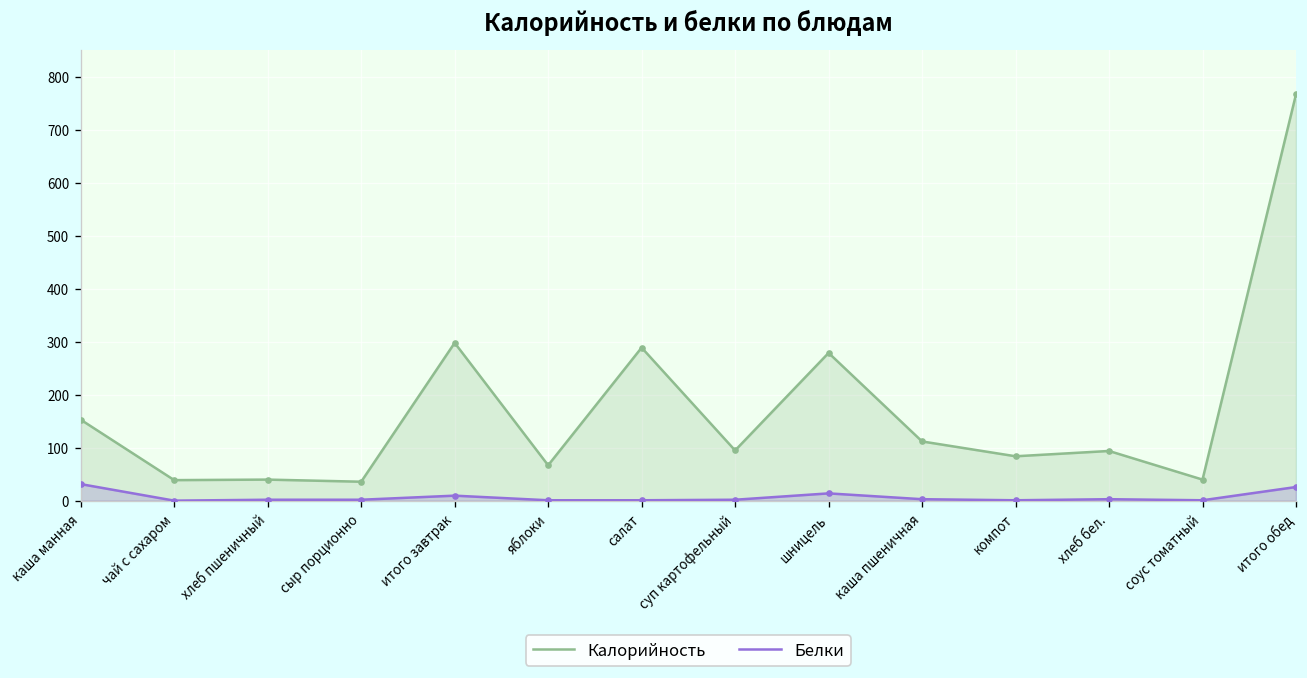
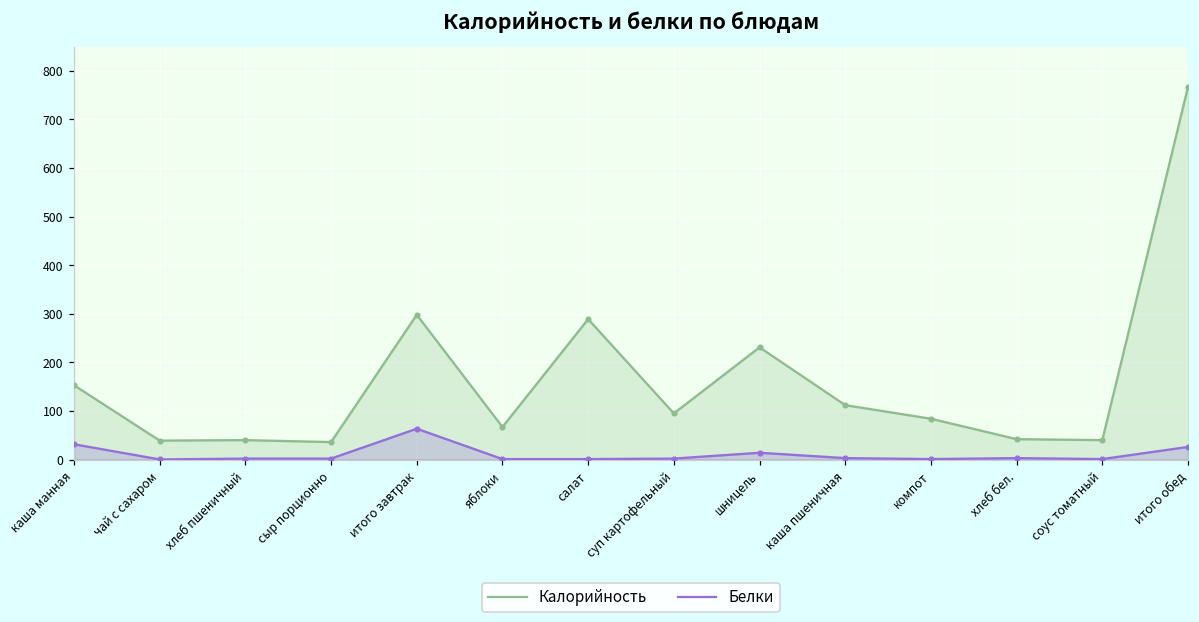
  {
    "Калорийность": {
      "каша манная": 150,
      "чай с сахаром": 40,
      "хлеб пшеничный": 40,
      "сыр порционно": 40,
      "итого завтрак": 300,
      "яблоки": 70,
      "салат": 290,
      "суп картофельный": 100,
-     "шницель": 280,
+     "шницель": 230,
      "каша пшеничная": 110,
      "компот": 80,
-     "хлеб бел.": 90,
+     "хлеб бел.": 40,
      "соус томатный": 40,
      "итого обед": 770
    },
    "Белки": {
      "каша манная": 30,
      "чай с сахаром": 0,
      "хлеб пшеничный": 0,
      "сыр порционно": 0,
-     "итого завтрак": 10,
+     "итого завтрак": 60,
      "яблоки": 0,
      "салат": 0,
      "суп картофельный": 0,
      "шницель": 10,
      "каша пшеничная": 0,
      "компот": 0,
      "хлеб бел.": 0,
      "соус томатный": 0,
      "итого обед": 30
    }
  }
